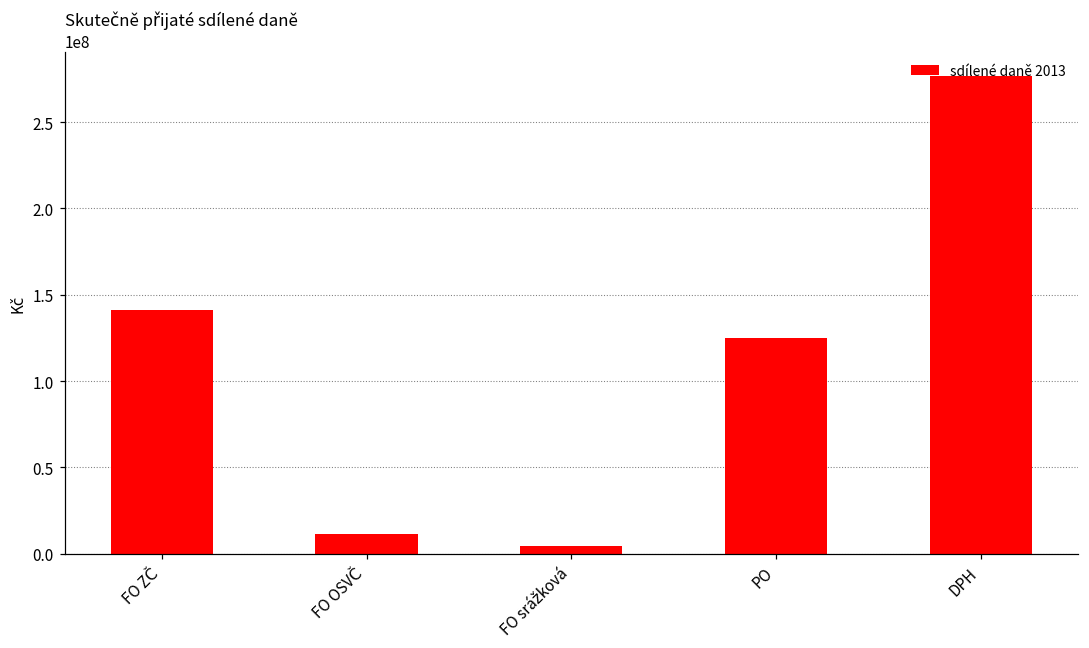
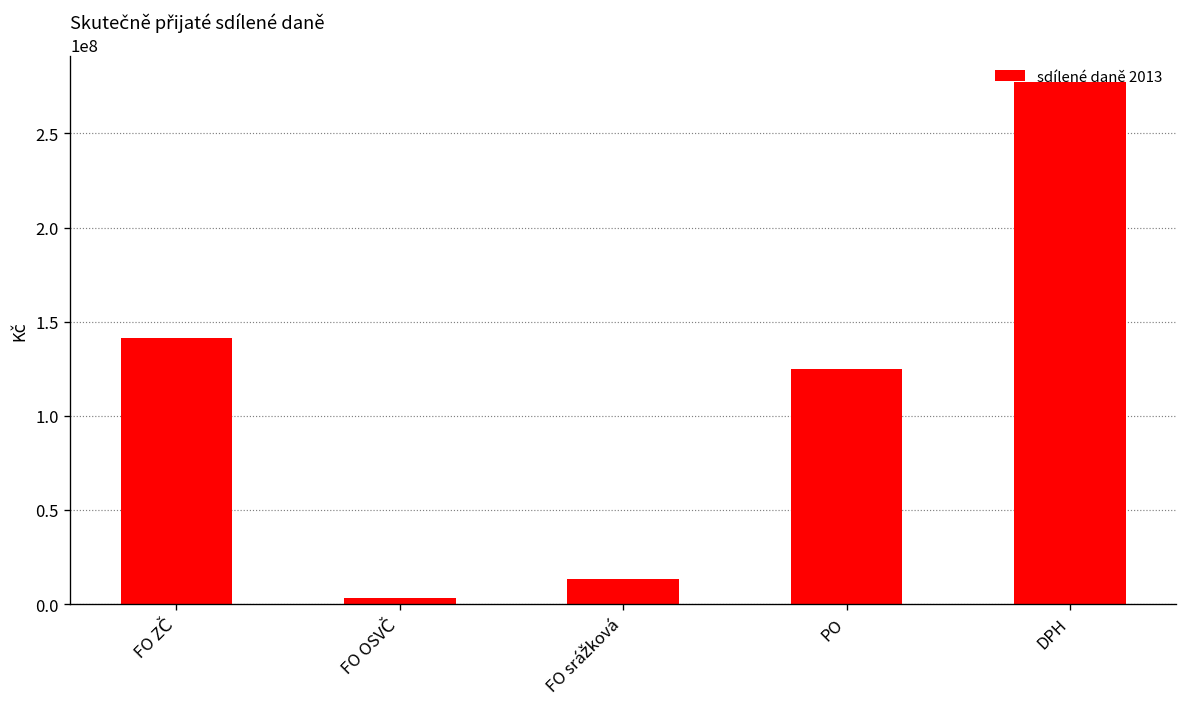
  {
    "FO ZČ": 141000000,
-   "FO OSVČ": 11000000,
-   "FO srážková": 4000000,
+   "FO OSVČ": 3000000,
+   "FO srážková": 13000000,
    "PO": 125000000,
    "DPH": 277000000
  }
